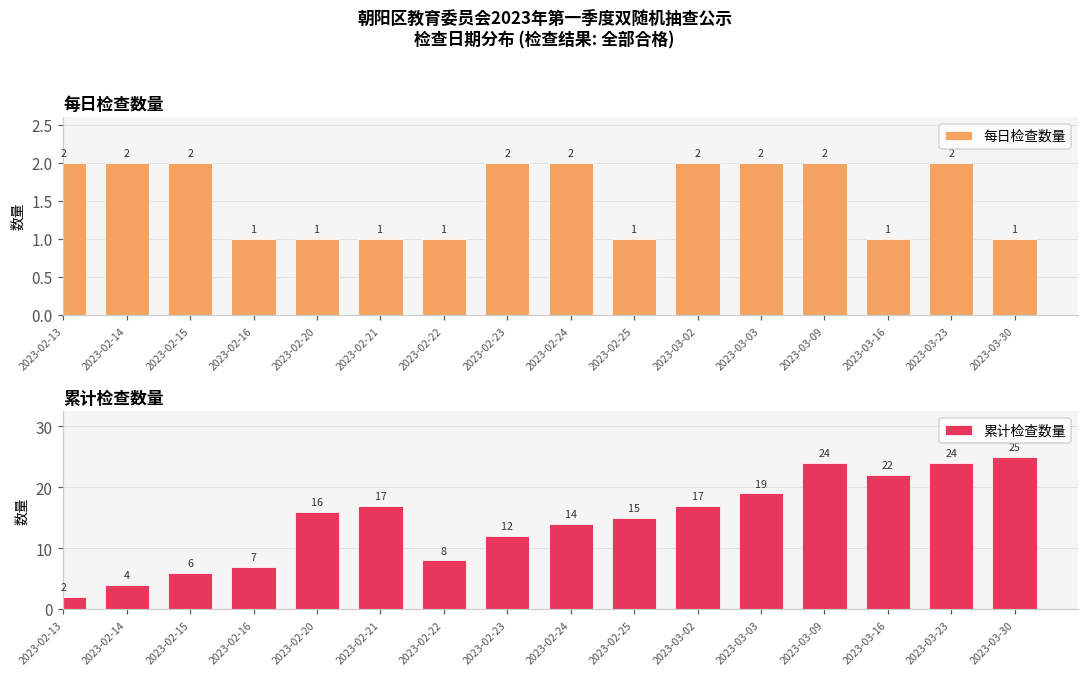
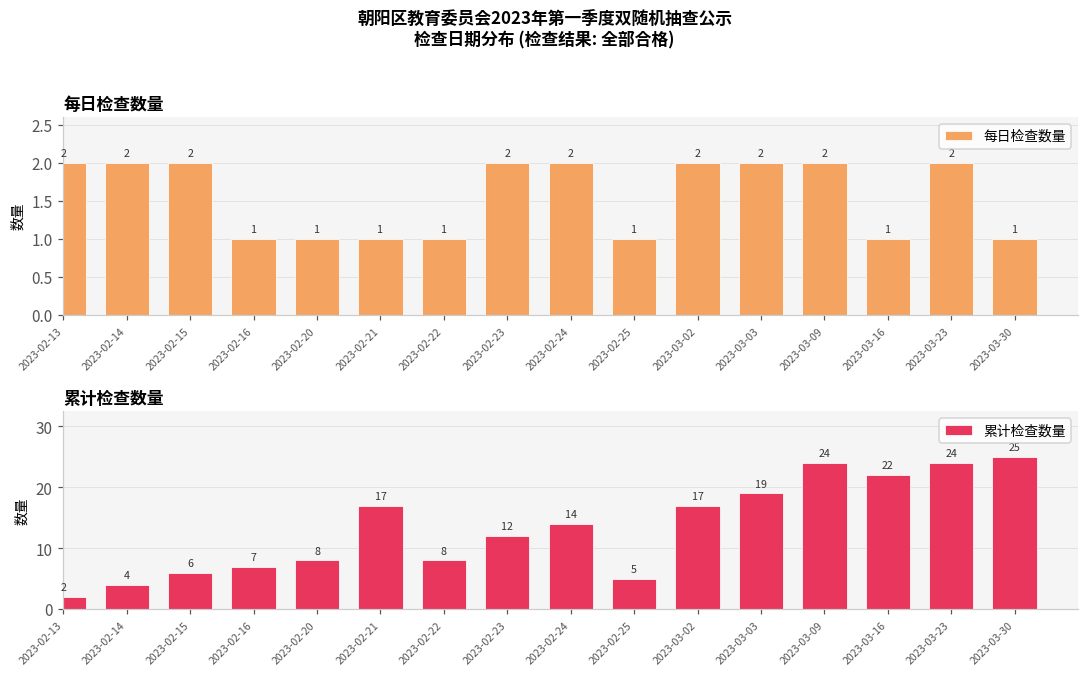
  {
    "每日检查数量": {
      "2023-02-13": 2,
      "2023-02-14": 2,
      "2023-02-15": 2,
      "2023-02-16": 1,
      "2023-02-20": 1,
      "2023-02-21": 1,
      "2023-02-22": 1,
      "2023-02-23": 2,
      "2023-02-24": 2,
      "2023-02-25": 1,
      "2023-03-02": 2,
      "2023-03-03": 2,
      "2023-03-09": 2,
      "2023-03-16": 1,
      "2023-03-30": 1
    },
    "累计检查数量": {
      "2023-02-13": 2,
      "2023-02-14": 4,
      "2023-02-15": 6,
      "2023-02-16": 7,
-     "2023-02-20": 16,
+     "2023-02-20": 8,
      "2023-02-21": 17,
      "2023-02-22": 8,
      "2023-02-23": 12,
      "2023-02-24": 14,
-     "2023-02-25": 15,
+     "2023-02-25": 5,
      "2023-03-02": 17,
      "2023-03-03": 19,
      "2023-03-09": 24,
      "2023-03-16": 22,
      "2023-03-23": 24
    }
  }
